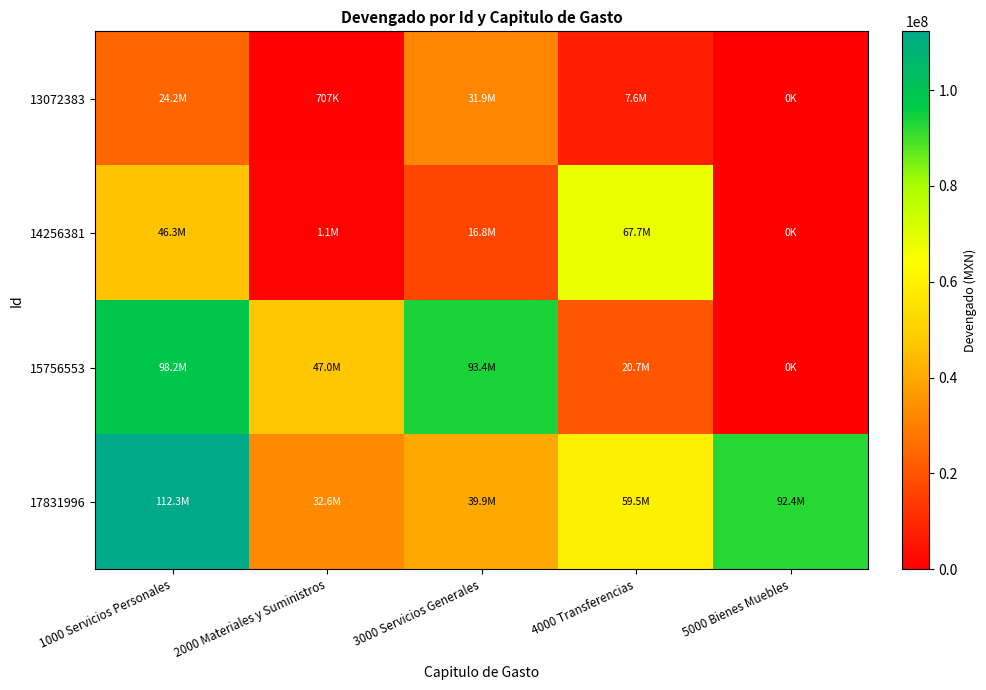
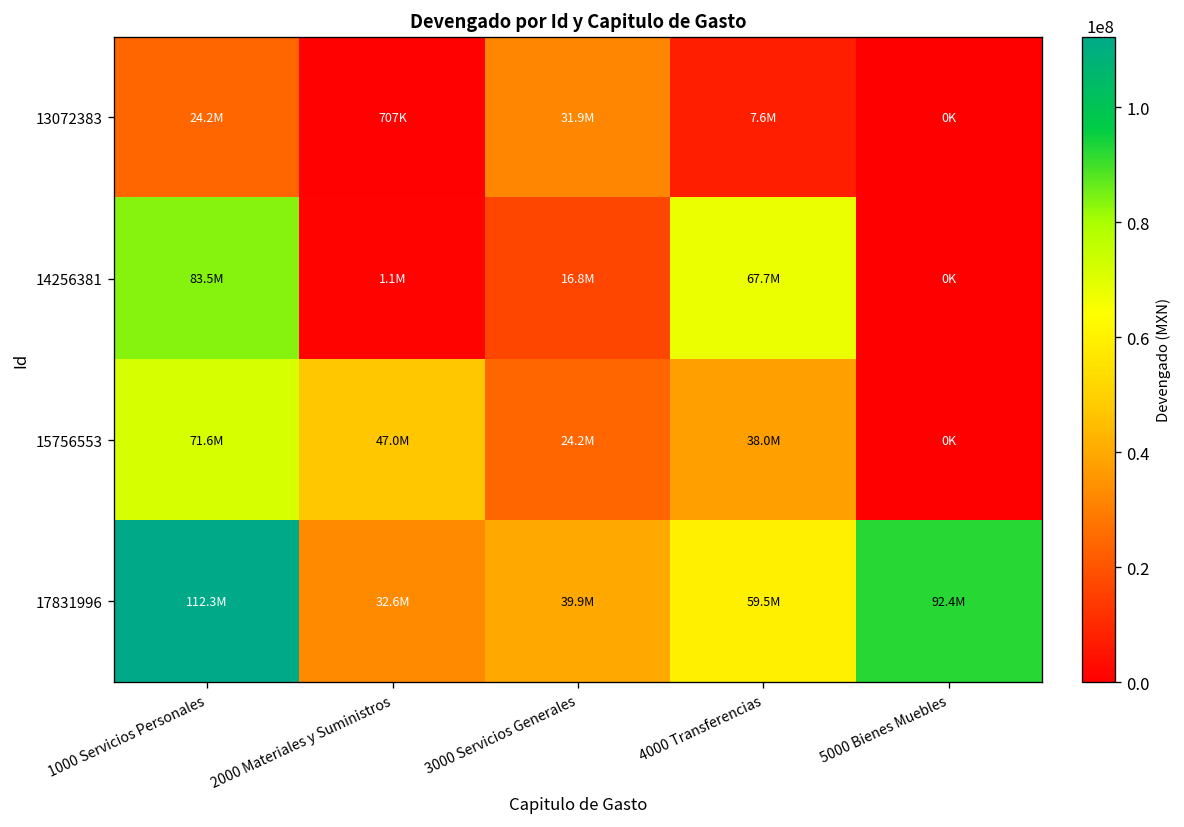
  {
    "13072383": {
      "1000 Servicios Personales": "24.2M",
      "2000 Materiales y Suministros": "707K",
      "3000 Servicios Generales": "31.9M",
      "4000 Transferencias": "7.6M",
      "5000 Bienes Muebles": "0K"
    },
    "14256381": {
-     "1000 Servicios Personales": "46.3M",
+     "1000 Servicios Personales": "83.5M",
      "2000 Materiales y Suministros": "1.1M",
      "3000 Servicios Generales": "16.8M",
      "4000 Transferencias": "67.7M",
      "5000 Bienes Muebles": "0K"
    },
    "15756553": {
-     "1000 Servicios Personales": "98.2M",
+     "1000 Servicios Personales": "71.6M",
      "2000 Materiales y Suministros": "47.0M",
-     "3000 Servicios Generales": "93.4M",
-     "4000 Transferencias": "20.7M",
+     "3000 Servicios Generales": "24.2M",
+     "4000 Transferencias": "38.0M",
      "5000 Bienes Muebles": "0K"
    },
    "17831996": {
      "1000 Servicios Personales": "112.3M",
      "2000 Materiales y Suministros": "32.6M",
      "3000 Servicios Generales": "39.9M",
      "4000 Transferencias": "59.5M",
      "5000 Bienes Muebles": "92.4M"
    }
  }
